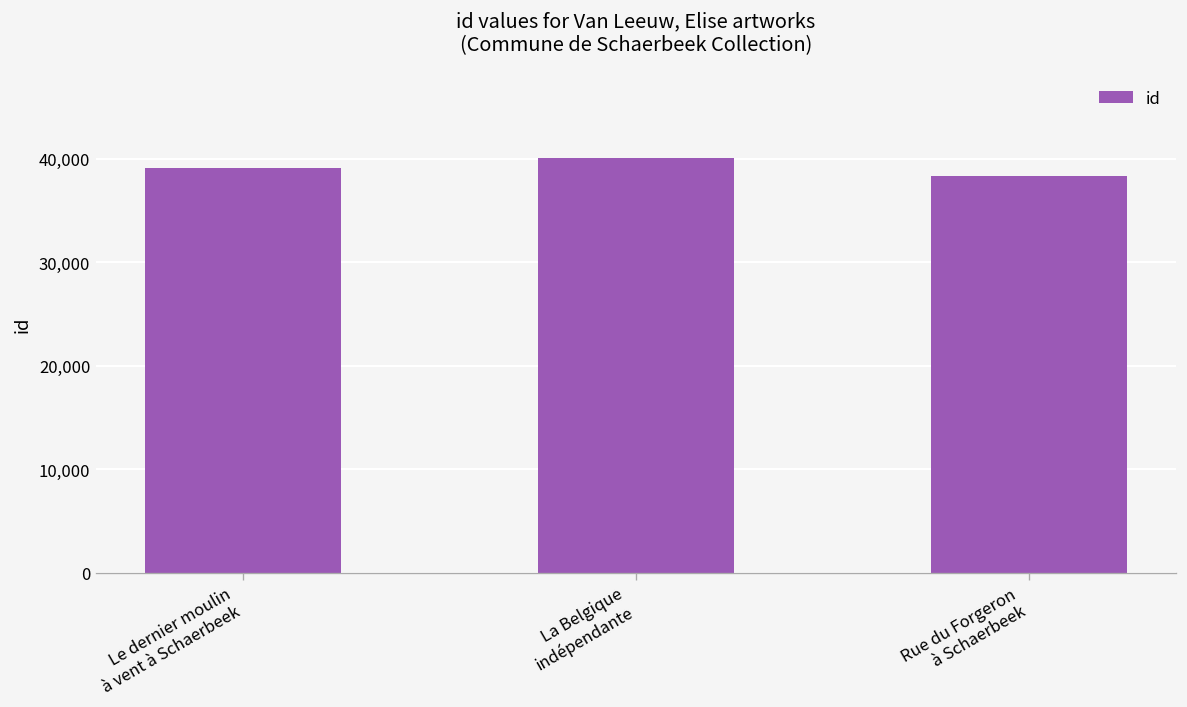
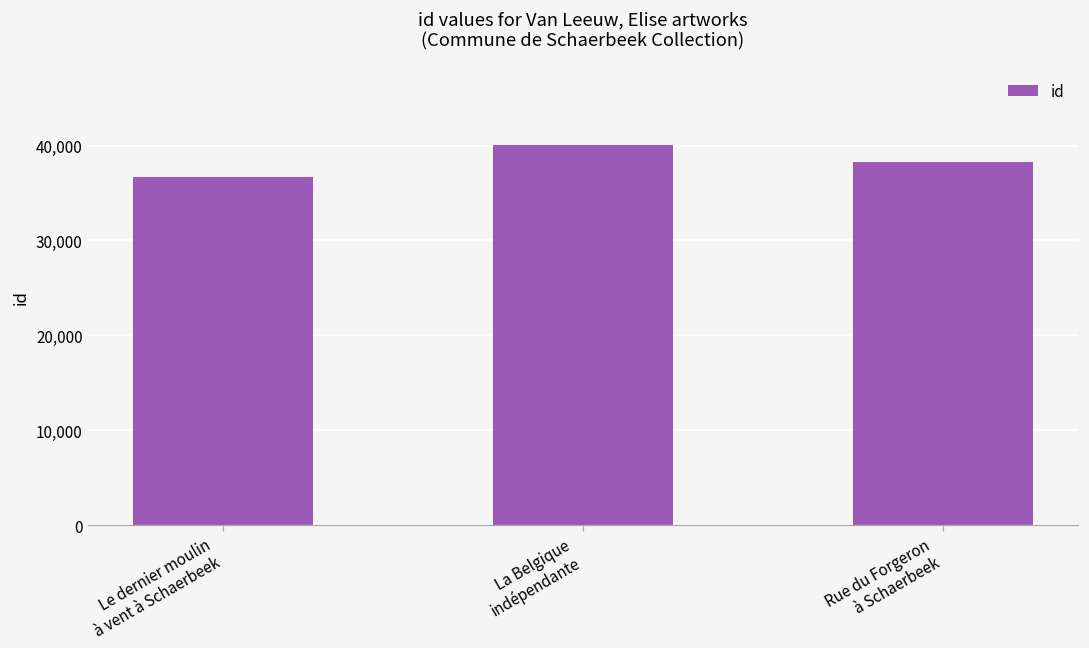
  {
-   "Le dernier moulin à vent à Schaerbeek": "39,000",
+   "Le dernier moulin à vent à Schaerbeek": "37,000",
    "La Belgique indépendante": "40,000",
    "Rue du Forgeron à Schaerbeek": "38,000"
  }
